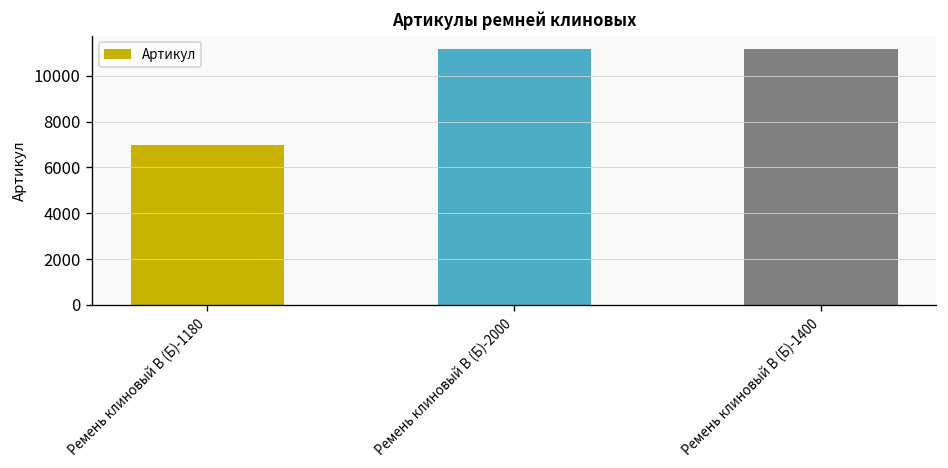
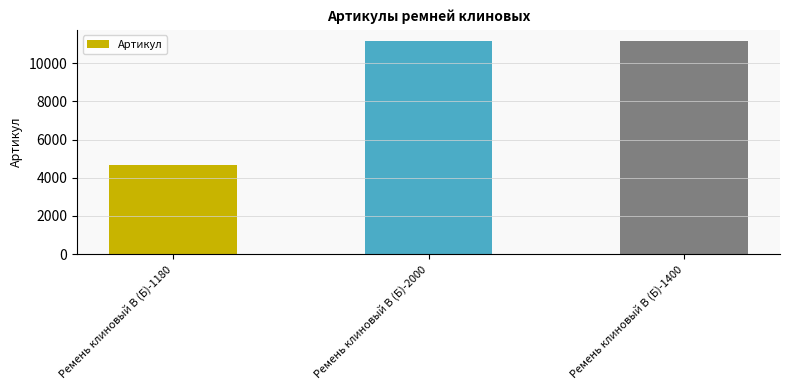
  {
-   "Ремень клиновый В (Б)-1180": 7000,
+   "Ремень клиновый В (Б)-1180": 4700,
    "Ремень клиновый В (Б)-2000": 11200,
    "Ремень клиновый В (Б)-1400": 11200
  }
